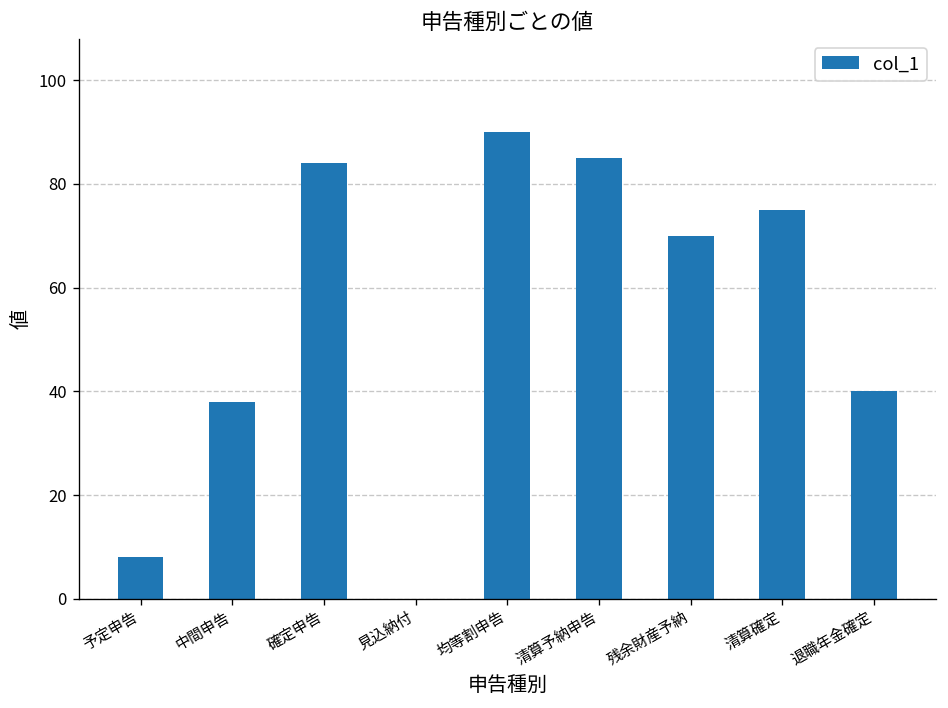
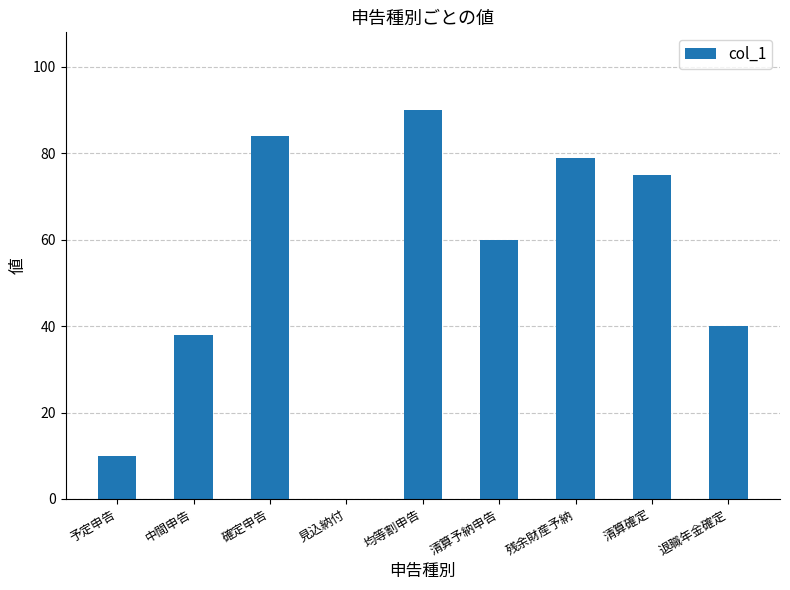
  {
-   "予定申告": 8,
+   "予定申告": 10,
    "中間申告": 38,
    "確定申告": 84,
    "見込納付": 0,
    "均等割申告": 90,
-   "清算予納申告": 85,
-   "残余財産予納": 70,
+   "清算予納申告": 60,
+   "残余財産予納": 79,
    "清算確定": 75,
    "退職年金確定": 40
  }
